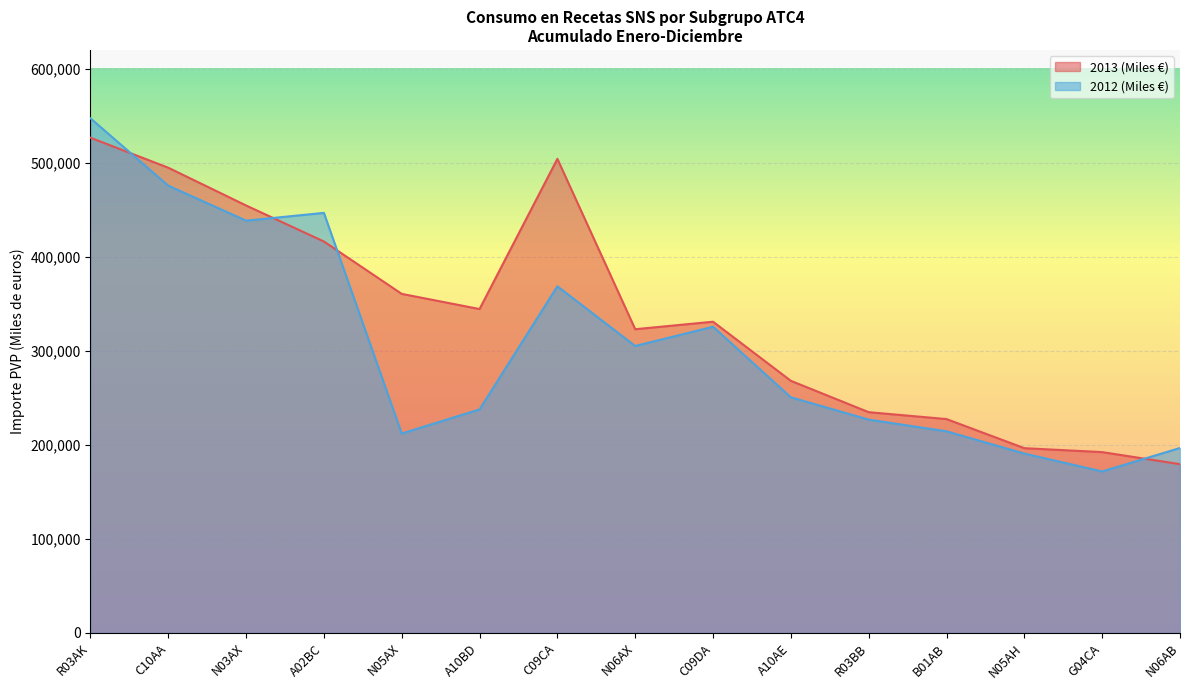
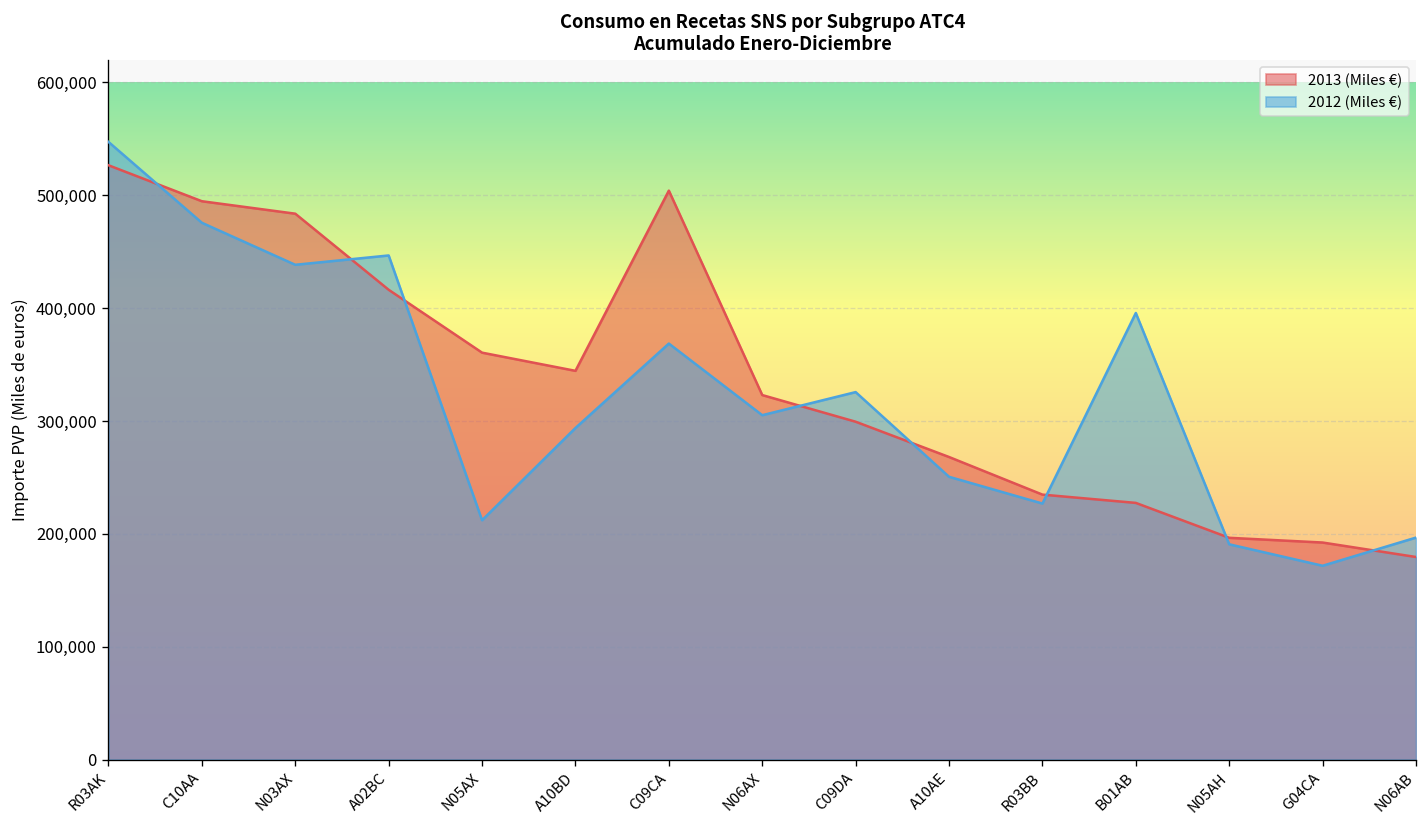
  {
    "2013 (Miles €)": {
      "R03AK": "530,000",
      "C10AA": "490,000",
-     "N03AX": "450,000",
+     "N03AX": "480,000",
      "A02BC": "420,000",
      "N05AX": "360,000",
      "A10BD": "340,000",
      "C09CA": "500,000",
      "N06AX": "320,000",
-     "C09DA": "330,000",
+     "C09DA": "300,000",
      "A10AE": "270,000",
      "R03BB": "230,000",
      "B01AB": "230,000",
      "N05AH": "200,000",
      "G04CA": "190,000",
      "N06AB": "180,000"
    },
    "2012 (Miles €)": {
      "R03AK": "550,000",
      "C10AA": "480,000",
      "N03AX": "440,000",
      "A02BC": "450,000",
      "N05AX": "210,000",
-     "A10BD": "240,000",
+     "A10BD": "290,000",
      "C09CA": "370,000",
      "N06AX": "310,000",
      "C09DA": "330,000",
      "A10AE": "250,000",
      "R03BB": "230,000",
-     "B01AB": "210,000",
+     "B01AB": "400,000",
      "N05AH": "190,000",
      "G04CA": "170,000",
      "N06AB": "200,000"
    }
  }
